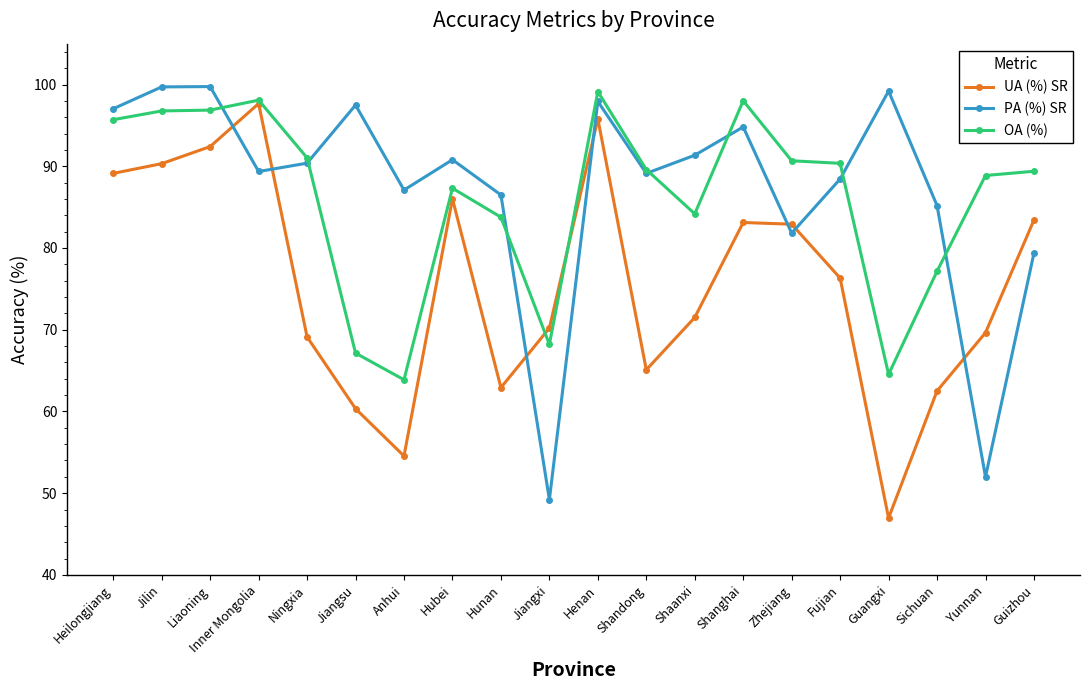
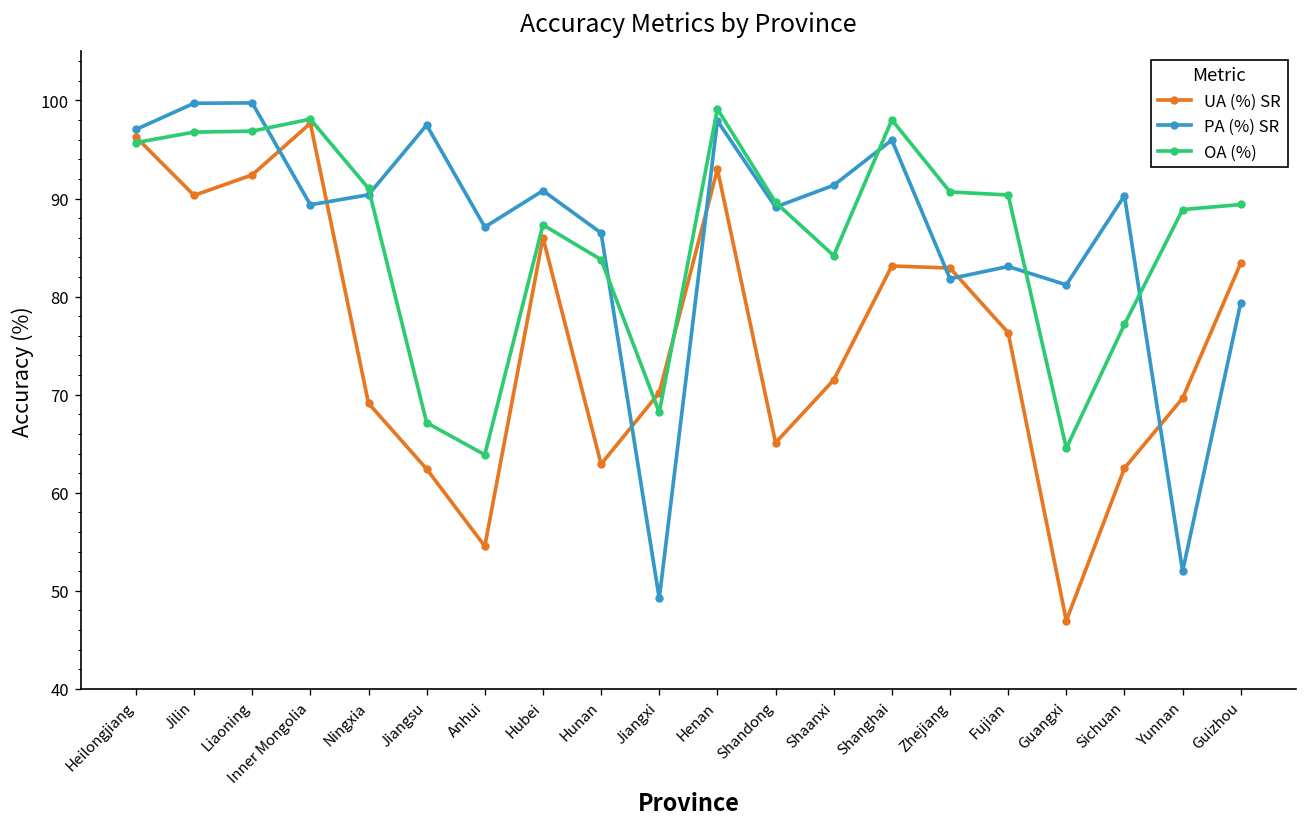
  {
    "UA (%) SR": {
-     "Heilongjiang": 89,
+     "Heilongjiang": 96,
      "Jilin": 90,
      "Liaoning": 92,
      "Inner Mongolia": 98,
      "Ningxia": 69,
-     "Jiangsu": 60,
+     "Jiangsu": 62,
      "Anhui": 55,
      "Hubei": 86,
      "Hunan": 63,
      "Jiangxi": 70,
-     "Henan": 96,
+     "Henan": 93,
      "Shandong": 65,
      "Shaanxi": 72,
      "Shanghai": 83,
      "Zhejiang": 83,
      "Fujian": 76,
      "Guangxi": 47,
      "Sichuan": 63,
      "Yunnan": 70,
      "Guizhou": 83
    },
    "PA (%) SR": {
      "Heilongjiang": 97,
      "Jilin": 100,
      "Liaoning": 100,
      "Inner Mongolia": 89,
      "Ningxia": 90,
      "Jiangsu": 97,
      "Anhui": 87,
      "Hubei": 91,
      "Hunan": 86,
      "Jiangxi": 49,
      "Henan": 98,
      "Shandong": 89,
      "Shaanxi": 91,
-     "Shanghai": 95,
+     "Shanghai": 96,
      "Zhejiang": 82,
-     "Fujian": 88,
-     "Guangxi": 99,
-     "Sichuan": 85,
+     "Fujian": 83,
+     "Guangxi": 81,
+     "Sichuan": 90,
      "Yunnan": 52,
      "Guizhou": 79
    },
    "OA (%)": {
      "Heilongjiang": 96,
      "Jilin": 97,
      "Liaoning": 97,
      "Inner Mongolia": 98,
      "Ningxia": 91,
      "Jiangsu": 67,
      "Anhui": 64,
      "Hubei": 87,
      "Hunan": 84,
      "Jiangxi": 68,
      "Henan": 99,
      "Shandong": 90,
      "Shaanxi": 84,
      "Shanghai": 98,
      "Zhejiang": 91,
      "Fujian": 90,
      "Guangxi": 65,
      "Sichuan": 77,
      "Yunnan": 89,
      "Guizhou": 89
    }
  }
